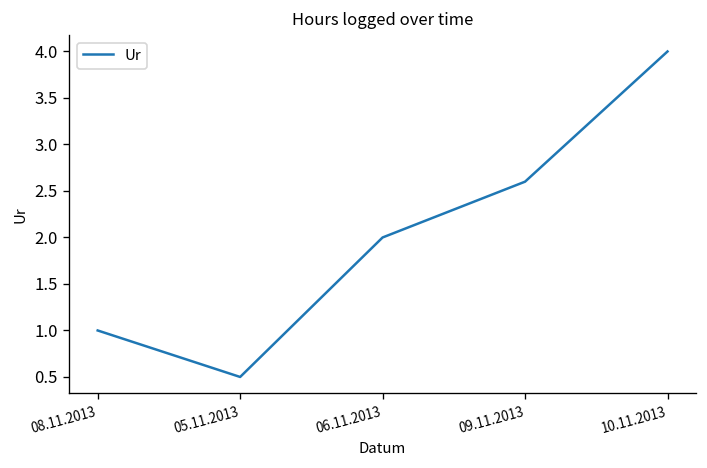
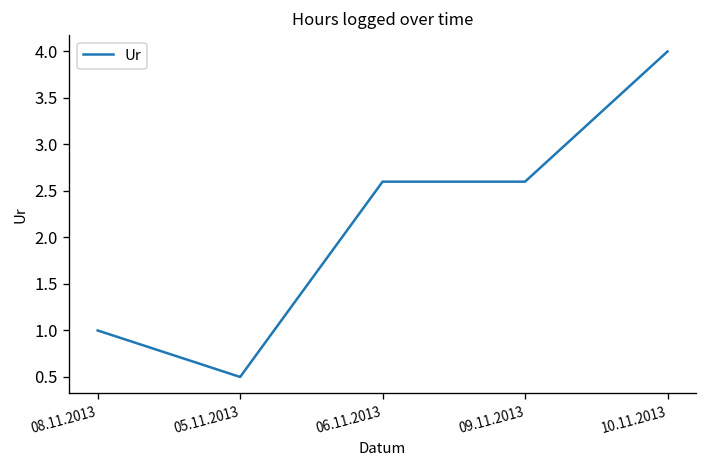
  {
    "08.11.2013": 1.0,
    "05.11.2013": 0.5,
-   "06.11.2013": 2.0,
+   "06.11.2013": 2.6,
    "09.11.2013": 2.6,
    "10.11.2013": 4.0
  }
